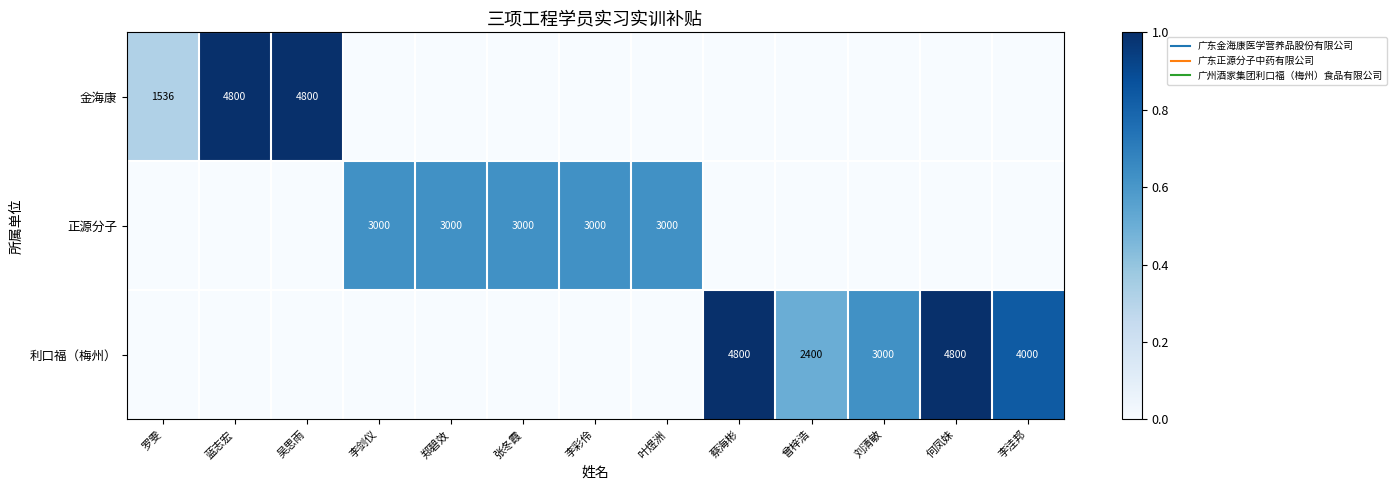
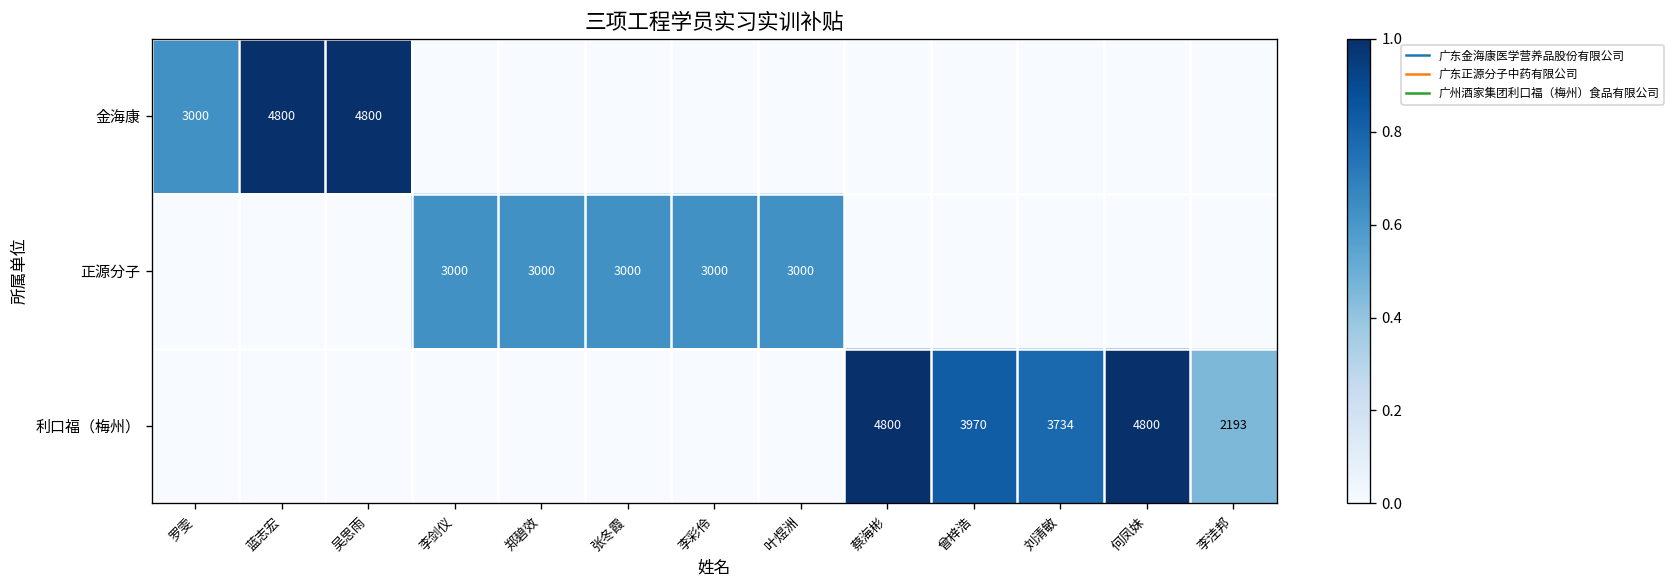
  {
    "金海康": {
-     "罗雯": 1536,
+     "罗雯": 3000,
      "蓝志宏": 4800,
      "吴思雨": 4800
    },
    "正源分子": {
      "李剑仪": 3000,
      "郑碧效": 3000,
      "张冬霞": 3000,
      "李彩伶": 3000,
      "叶煜洲": 3000
    },
    "利口福（梅州）": {
      "蔡海彬": 4800,
-     "曾梓浩": 2400,
-     "刘清敏": 3000,
+     "曾梓浩": 3970,
+     "刘清敏": 3734,
      "何凤妹": 4800,
-     "李洼邦": 4000
+     "李洼邦": 2193
    }
  }
